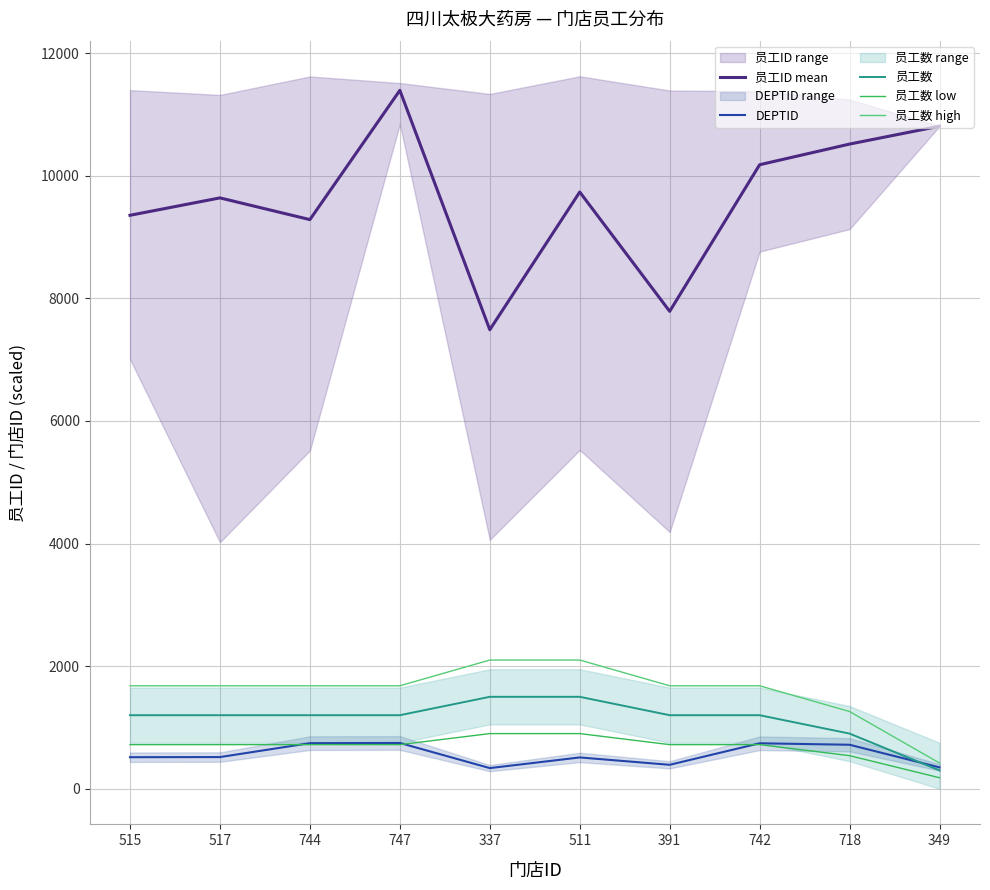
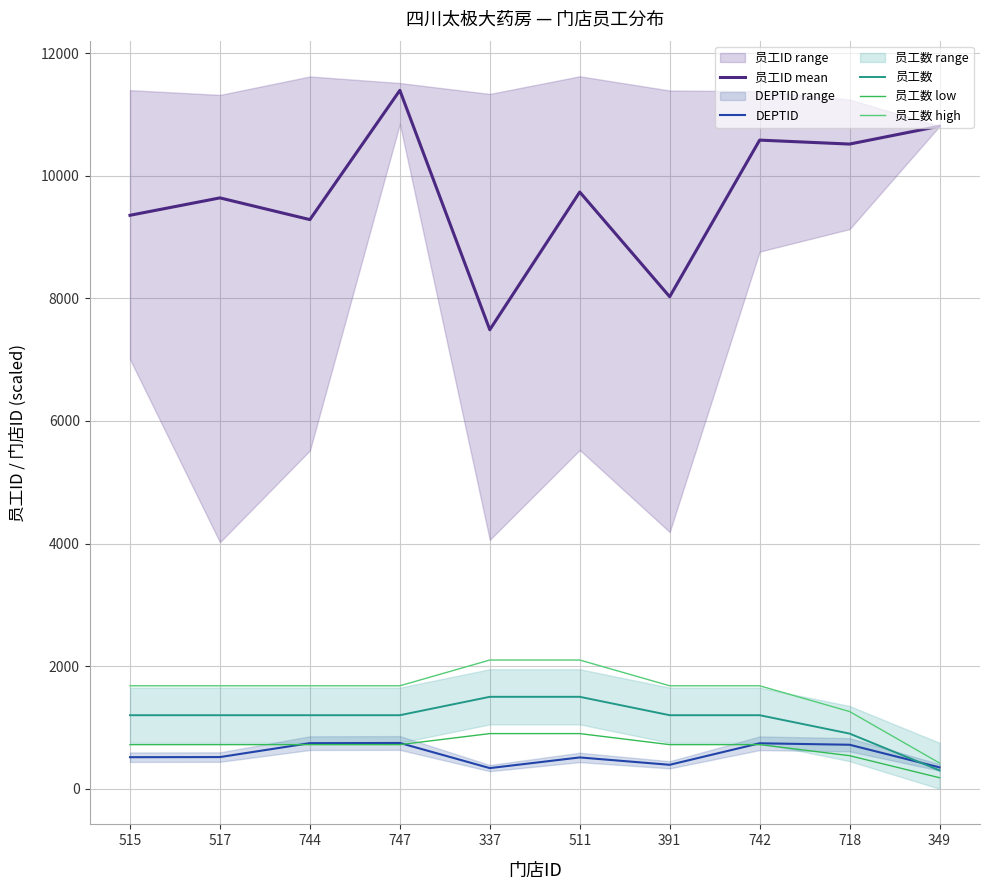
  {
    "员工ID mean": {
      "515": 9400,
      "517": 9600,
      "744": 9300,
      "747": 11400,
      "337": 7500,
      "511": 9700,
-     "391": 7800,
-     "742": 10200,
+     "391": 8000,
+     "742": 10600,
      "718": 10500
    }
  }
